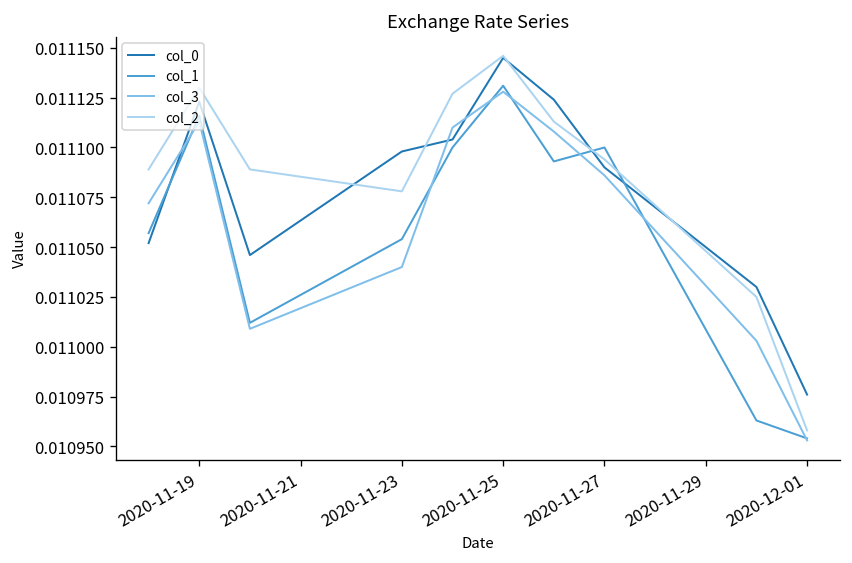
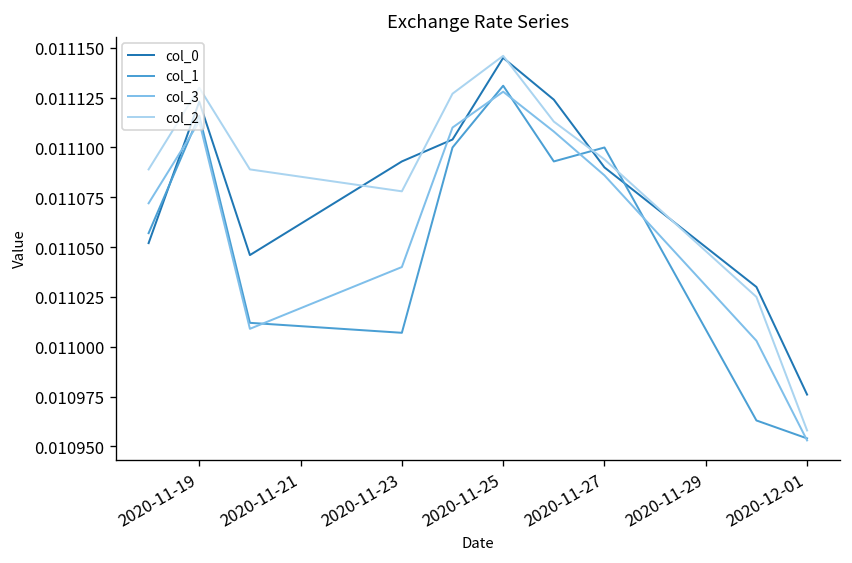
  {
    "col_0": {
-     "2020-11-23": 0.011098,
+     "2020-11-23": 0.011093,
      "2020-11-27": 0.011090,
      "2020-12-01": 0.010976
    },
    "col_1": {
-     "2020-11-23": 0.011054,
+     "2020-11-23": 0.011007,
      "2020-11-25": 0.011131,
      "2020-11-27": 0.011100
    }
  }
